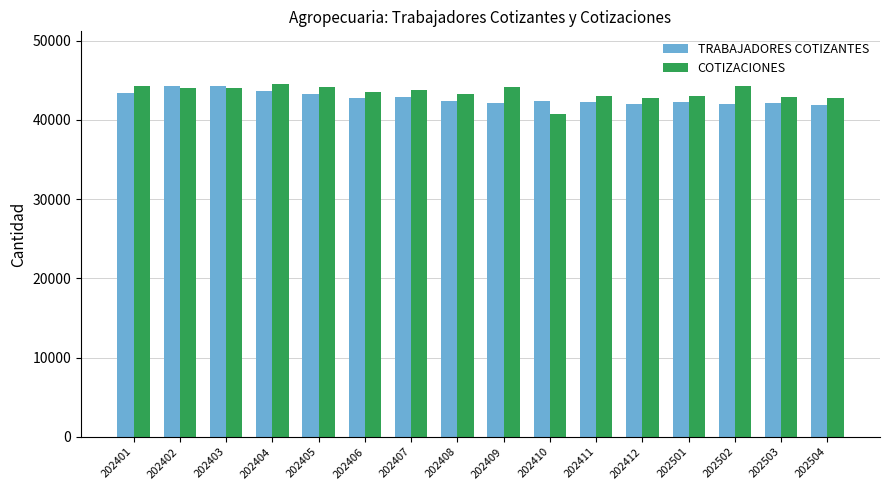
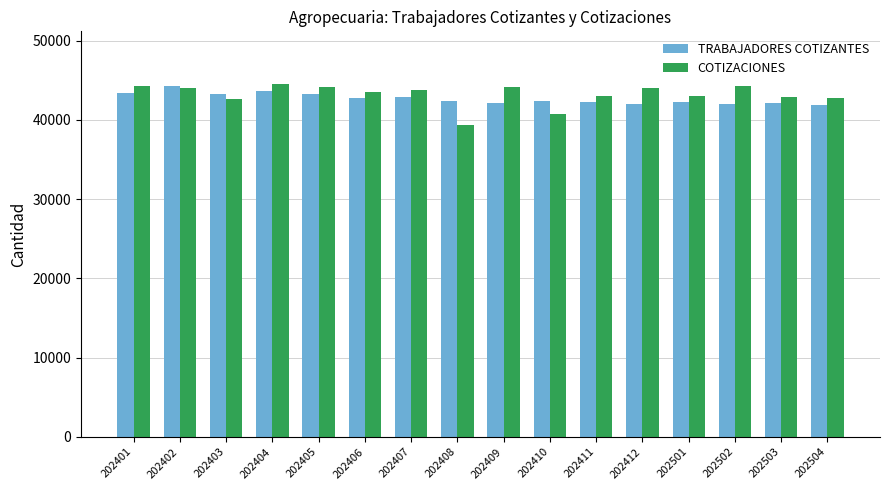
  {
    "TRABAJADORES COTIZANTES": {
      "202401": 43000,
      "202402": 44000,
-     "202403": 44000,
+     "202403": 43000,
      "202404": 44000,
      "202405": 43000,
      "202406": 43000,
      "202407": 43000,
      "202408": 42000,
      "202409": 42000,
      "202410": 42000,
      "202411": 42000,
      "202412": 42000,
      "202501": 42000,
      "202502": 42000,
      "202503": 42000,
      "202504": 42000
    },
    "COTIZACIONES": {
      "202401": 44000,
      "202402": 44000,
-     "202403": 44000,
+     "202403": 43000,
      "202404": 45000,
      "202405": 44000,
      "202406": 44000,
      "202407": 44000,
-     "202408": 43000,
+     "202408": 39000,
      "202409": 44000,
      "202410": 41000,
      "202411": 43000,
-     "202412": 43000,
+     "202412": 44000,
      "202501": 43000,
      "202502": 44000,
      "202503": 43000,
      "202504": 43000
    }
  }
